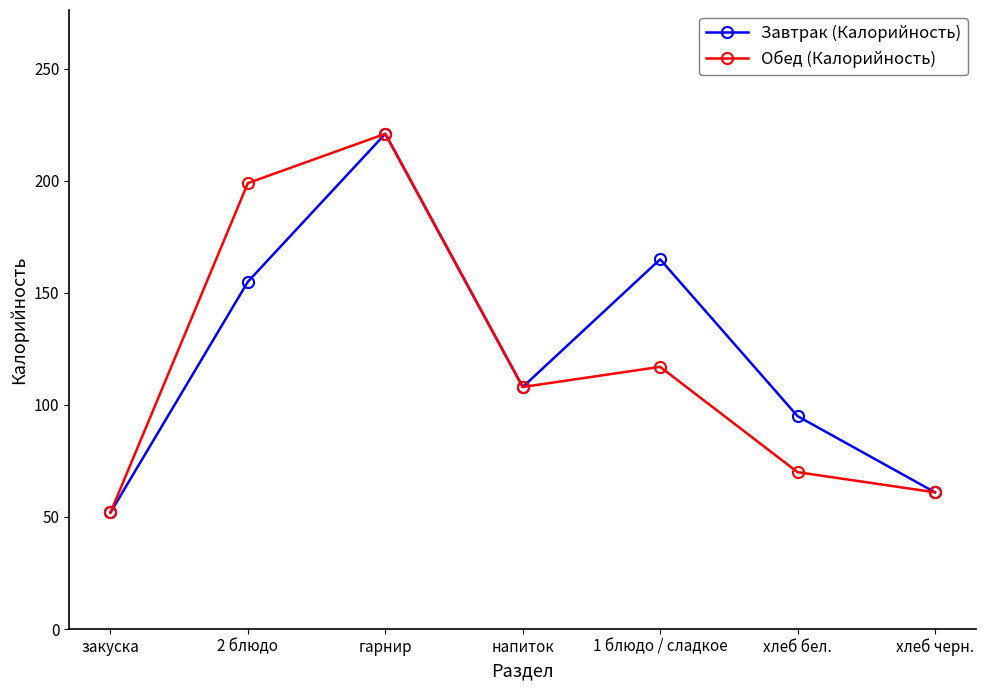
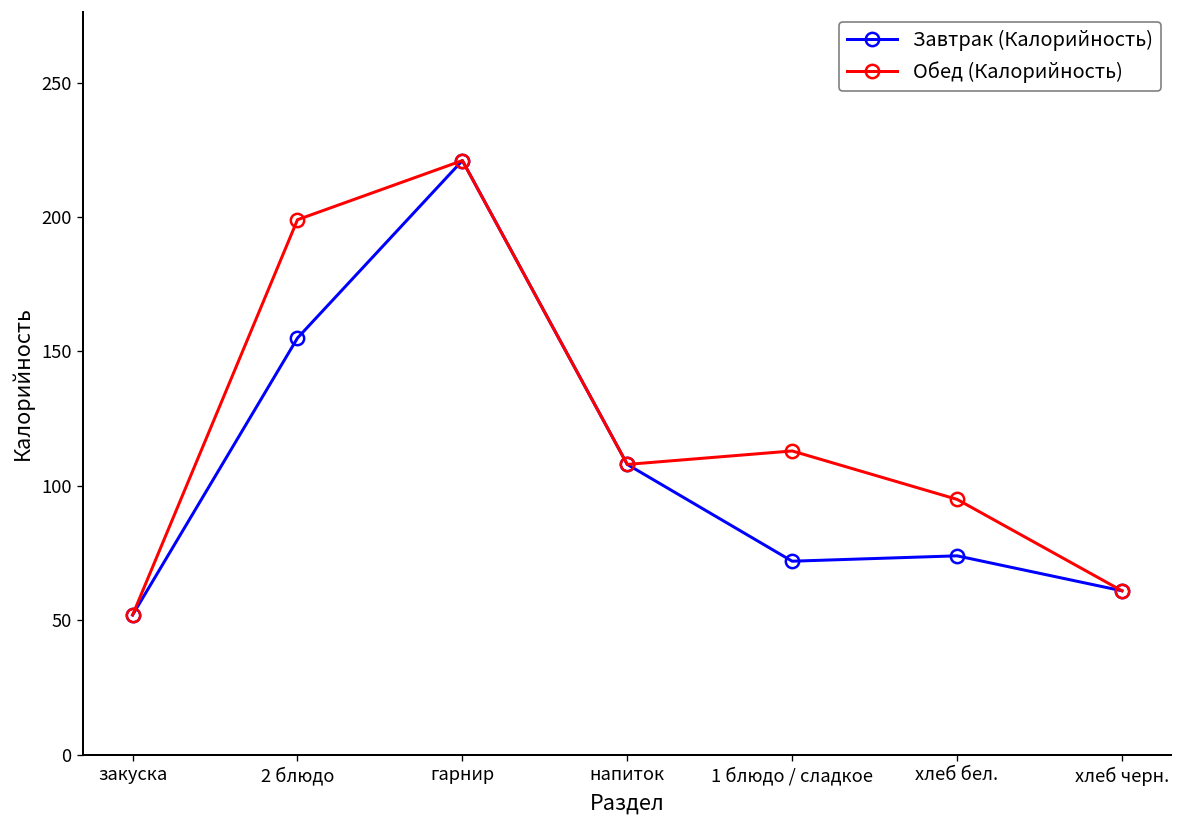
  {
    "Завтрак (Калорийность)": {
      "2 блюдо": 155,
-     "1 блюдо / сладкое": 165,
-     "хлеб бел.": 95
+     "1 блюдо / сладкое": 72,
+     "хлеб бел.": 74
    },
    "Обед (Калорийность)": {
      "2 блюдо": 199,
-     "1 блюдо / сладкое": 117,
-     "хлеб бел.": 70
+     "1 блюдо / сладкое": 113,
+     "хлеб бел.": 95
    }
  }
